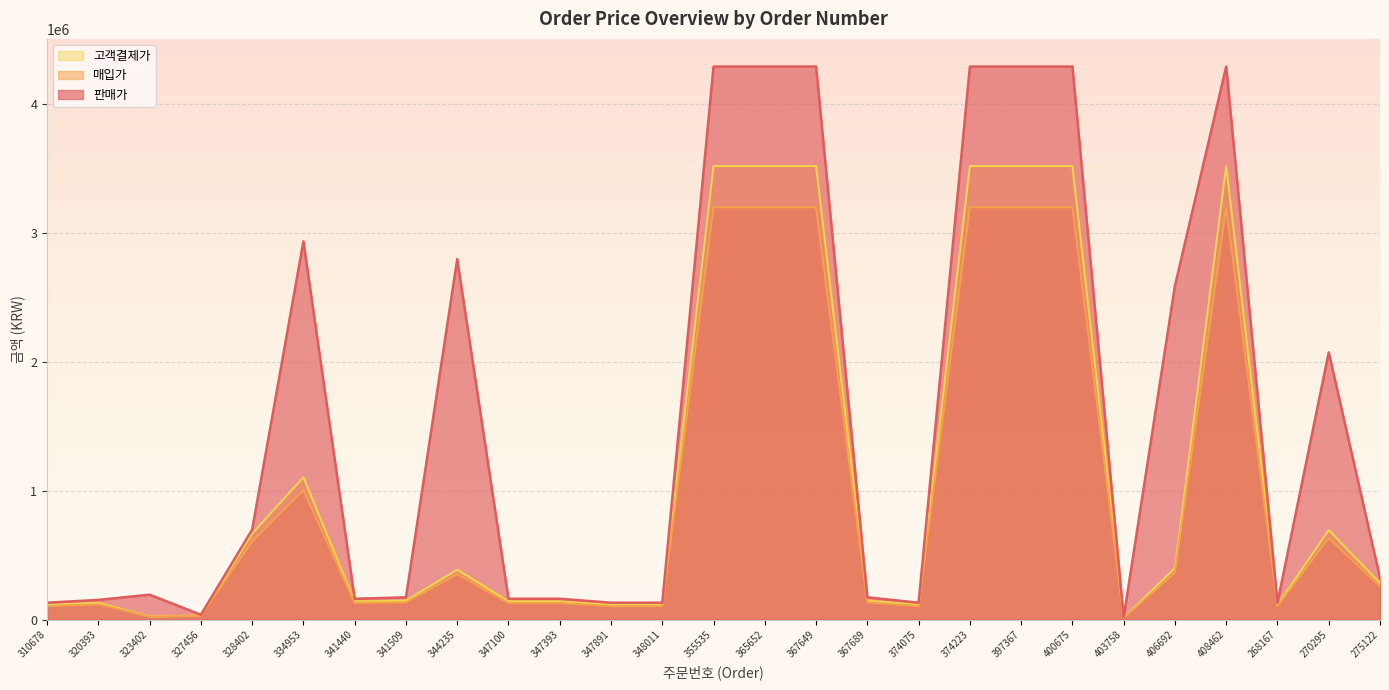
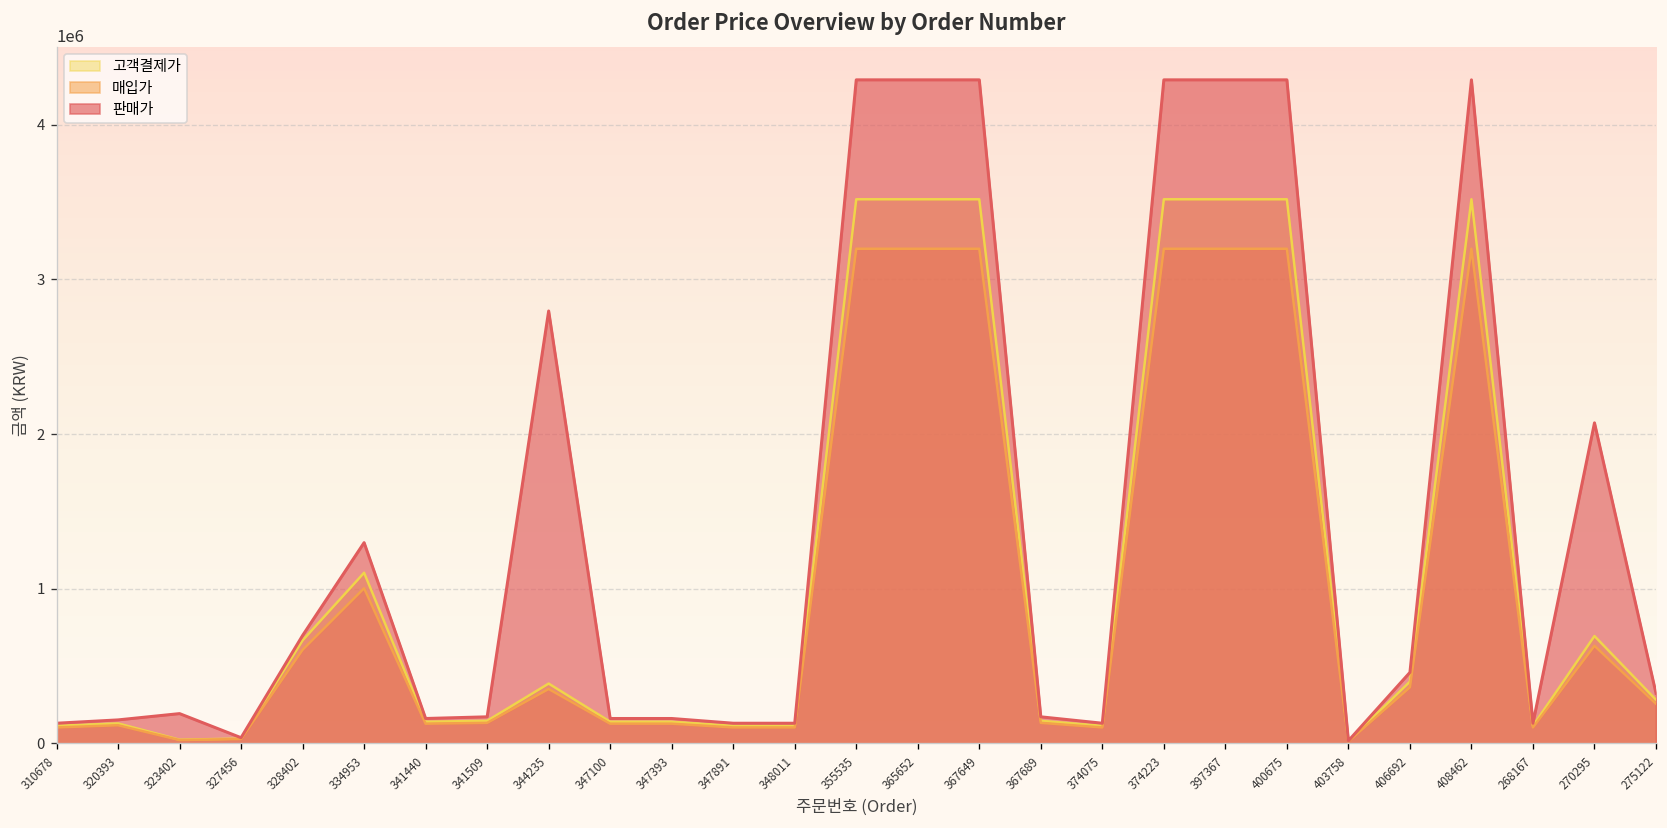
  {
    "판매가": {
      "320393": 150000,
      "323402": 190000,
      "328402": 700000,
-     "334953": 2930000,
+     "334953": 1300000,
      "341440": 160000,
      "341509": 170000,
      "344235": 2800000,
      "347100": 160000,
      "347393": 160000,
      "355535": 4290000,
      "365652": 4290000,
      "367649": 4290000,
      "367689": 170000,
      "374223": 4290000,
      "397367": 4290000,
      "400675": 4290000,
-     "406692": 2590000,
+     "406692": 460000,
      "408462": 4290000,
      "270295": 2070000,
      "275122": 320000
    }
  }
